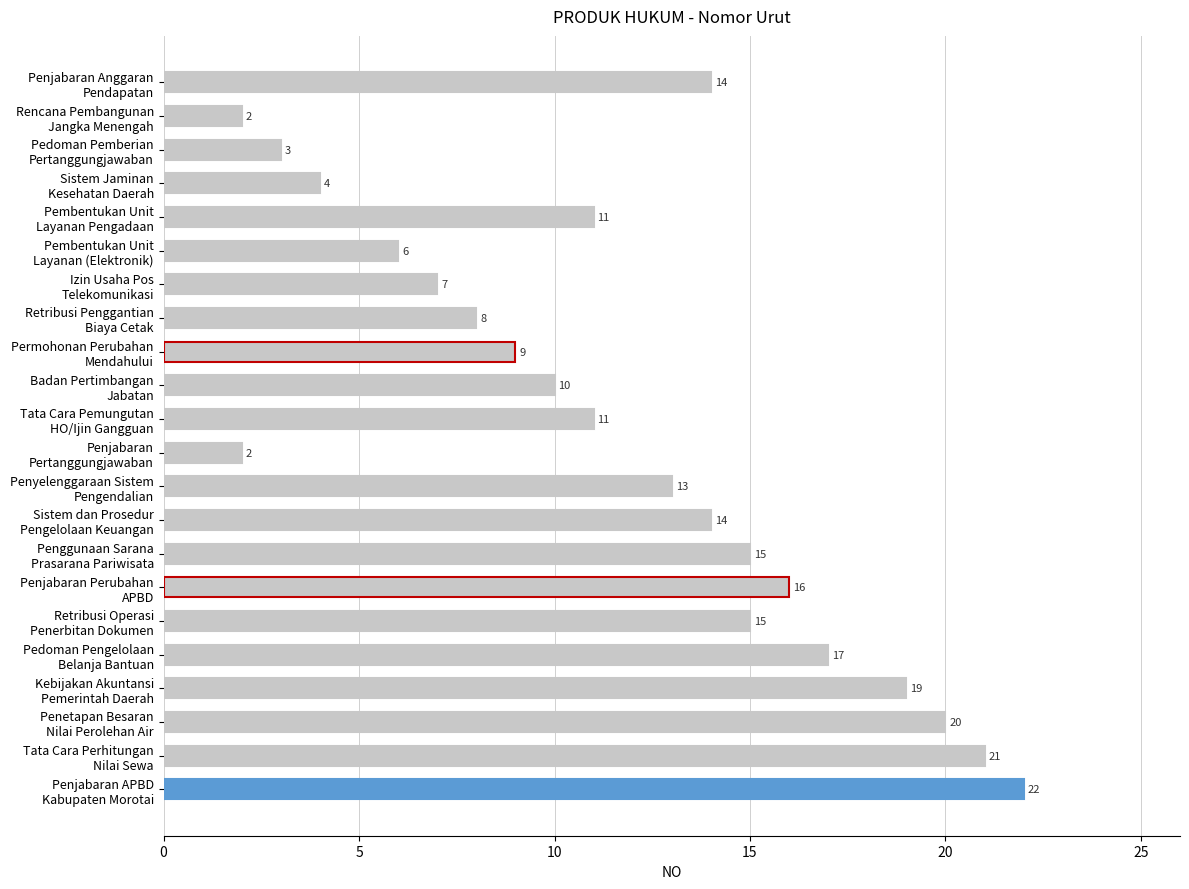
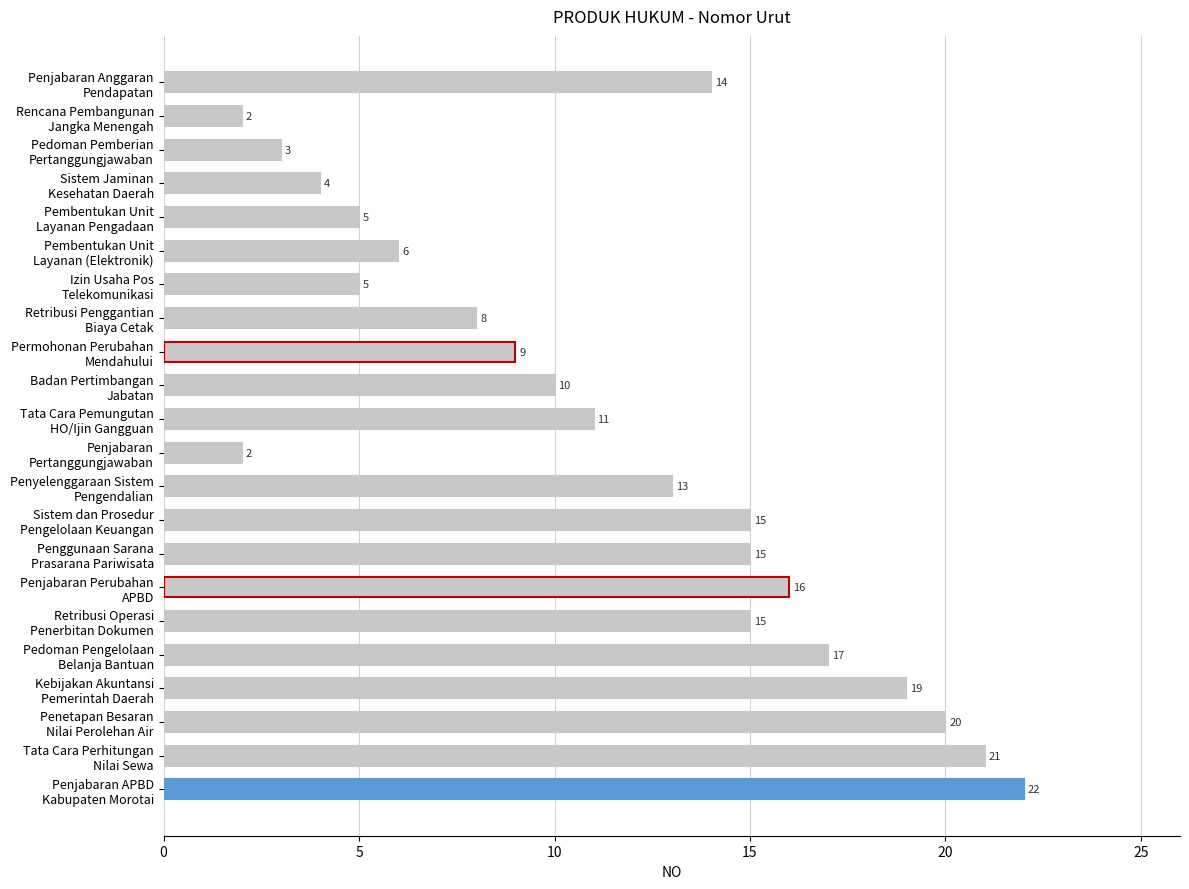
  {
    "Penjabaran Anggaran Pendapatan": 14,
    "Rencana Pembangunan Jangka Menengah": 2,
    "Pedoman Pemberian Pertanggungjawaban": 3,
    "Sistem Jaminan Kesehatan Daerah": 4,
-   "Pembentukan Unit Layanan Pengadaan": 11,
+   "Pembentukan Unit Layanan Pengadaan": 5,
    "Pembentukan Unit Layanan (Elektronik)": 6,
-   "Izin Usaha Pos Telekomunikasi": 7,
+   "Izin Usaha Pos Telekomunikasi": 5,
    "Retribusi Penggantian Biaya Cetak": 8,
    "Permohonan Perubahan Mendahului": 9,
    "Badan Pertimbangan Jabatan": 10,
    "Tata Cara Pemungutan HO/Ijin Gangguan": 11,
    "Penjabaran Pertanggungjawaban": 2,
    "Penyelenggaraan Sistem Pengendalian": 13,
-   "Sistem dan Prosedur Pengelolaan Keuangan": 14,
+   "Sistem dan Prosedur Pengelolaan Keuangan": 15,
    "Penggunaan Sarana Prasarana Pariwisata": 15,
    "Penjabaran Perubahan APBD": 16,
    "Retribusi Operasi Penerbitan Dokumen": 15,
    "Pedoman Pengelolaan Belanja Bantuan": 17,
    "Kebijakan Akuntansi Pemerintah Daerah": 19,
    "Penetapan Besaran Nilai Perolehan Air": 20,
    "Tata Cara Perhitungan Nilai Sewa": 21,
    "Penjabaran APBD Kabupaten Morotai": 22
  }
